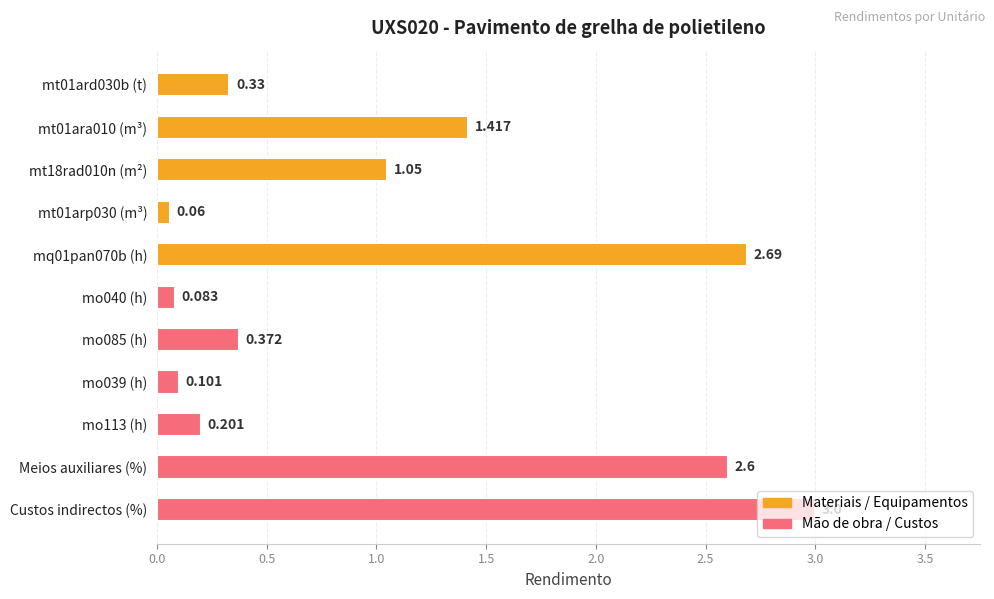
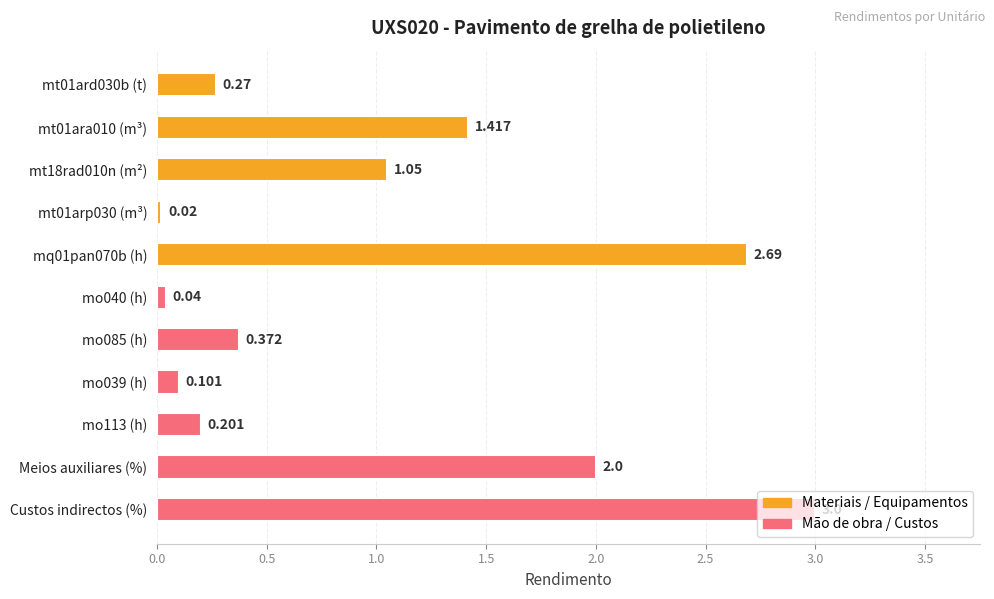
  {
-   "mt01ard030b (t)": 0.33,
+   "mt01ard030b (t)": 0.27,
    "mt01ara010 (m³)": 1.417,
    "mt18rad010n (m²)": 1.05,
-   "mt01arp030 (m³)": 0.06,
+   "mt01arp030 (m³)": 0.02,
    "mq01pan070b (h)": 2.69,
-   "mo040 (h)": 0.083,
+   "mo040 (h)": 0.04,
    "mo085 (h)": 0.372,
    "mo039 (h)": 0.101,
    "mo113 (h)": 0.201,
-   "Meios auxiliares (%)": 2.6
+   "Meios auxiliares (%)": 2.0
  }
